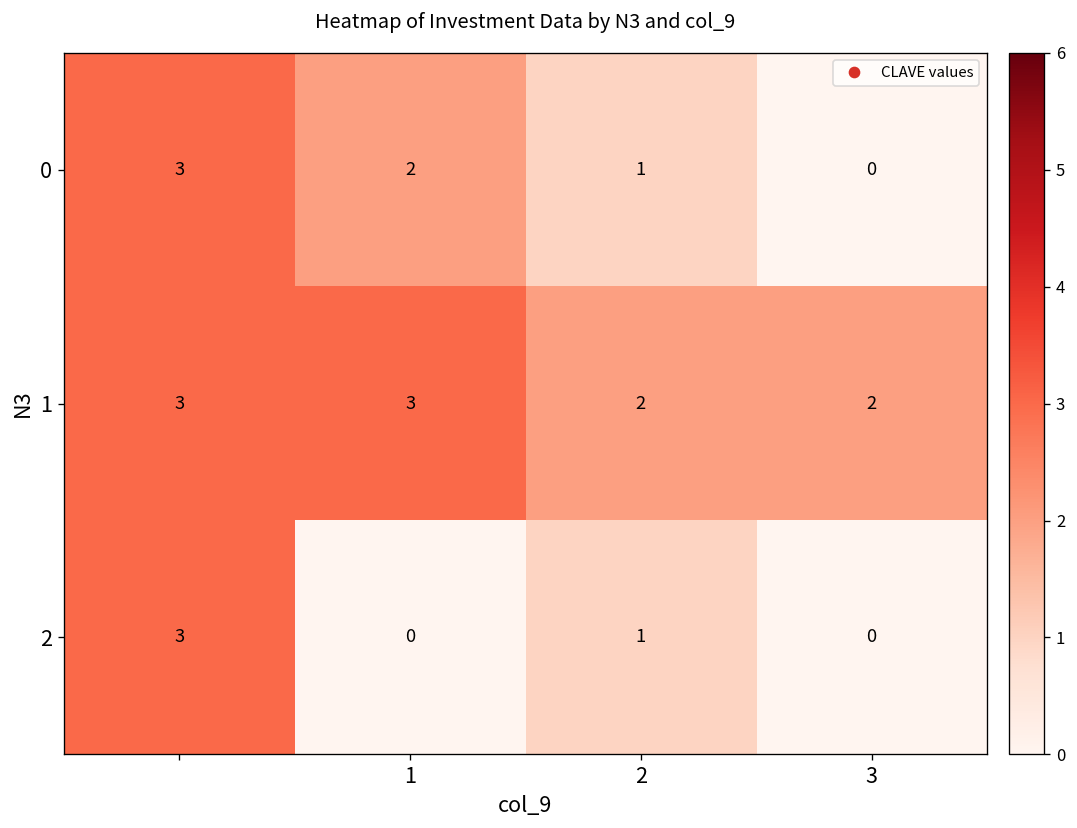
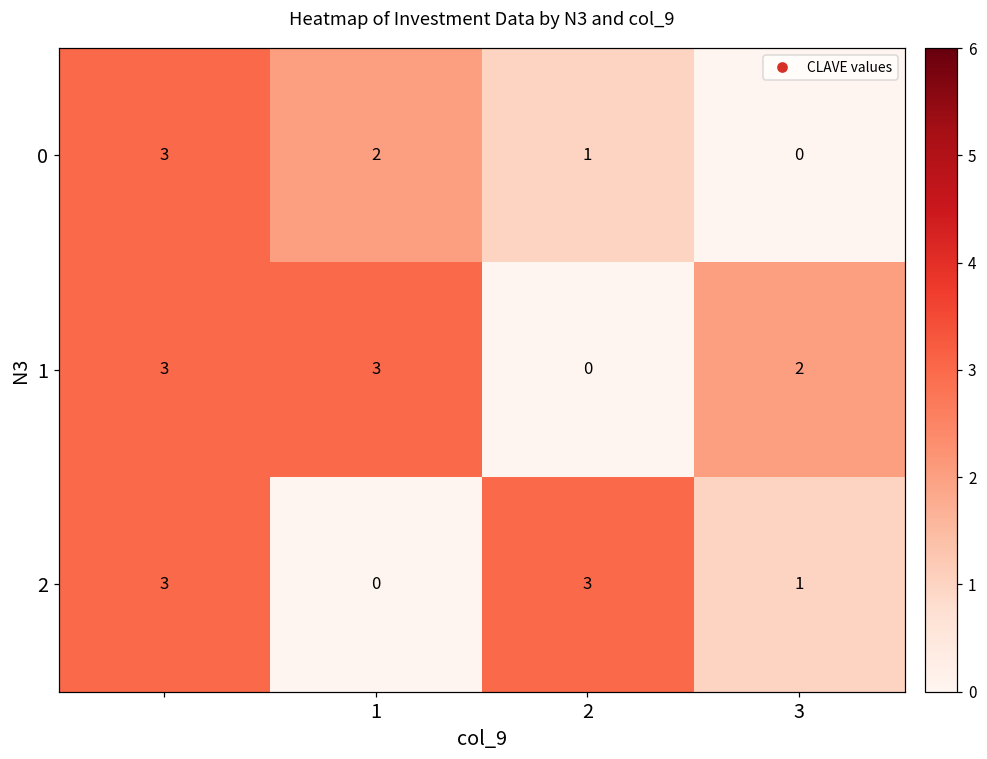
  {
    "0": {
      "1": 2,
      "2": 1,
      "3": 0
    },
    "1": {
      "1": 3,
-     "2": 2,
+     "2": 0,
      "3": 2
    },
    "2": {
      "1": 0,
-     "2": 1,
-     "3": 0
+     "2": 3,
+     "3": 1
    }
  }
